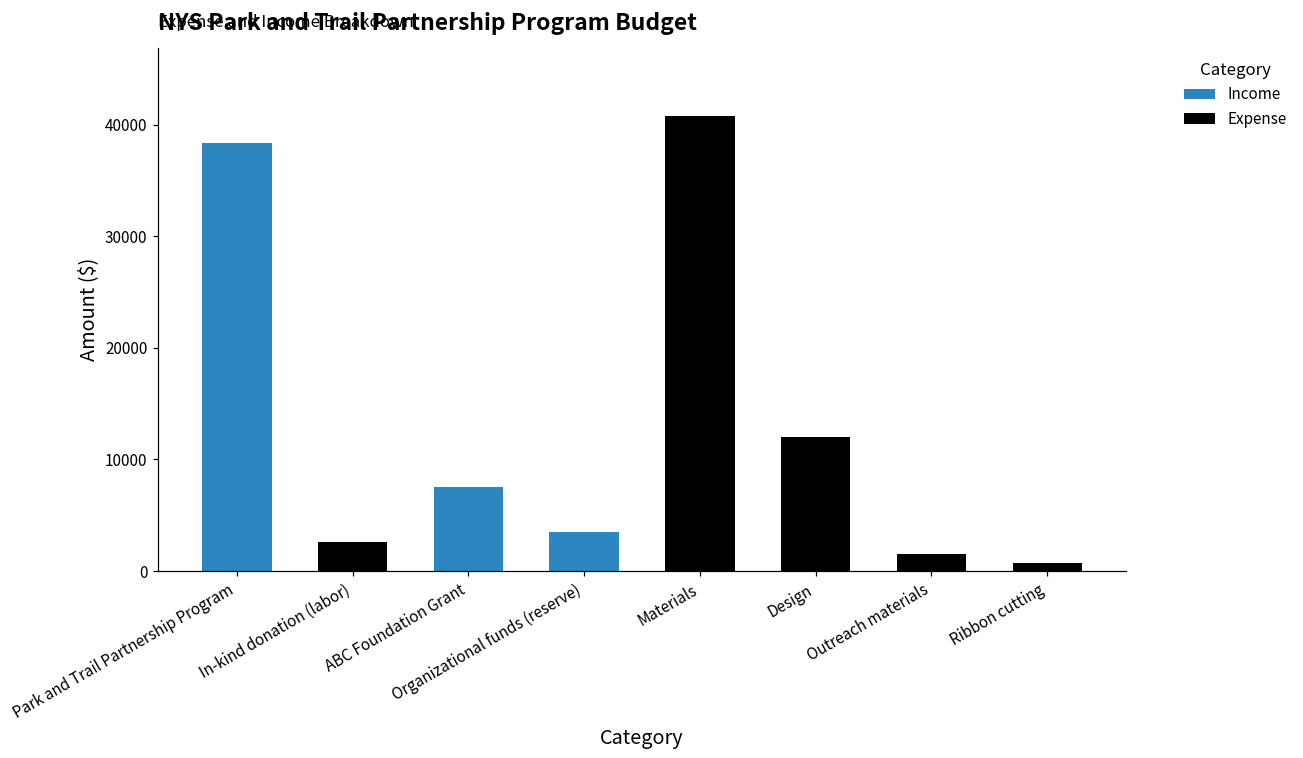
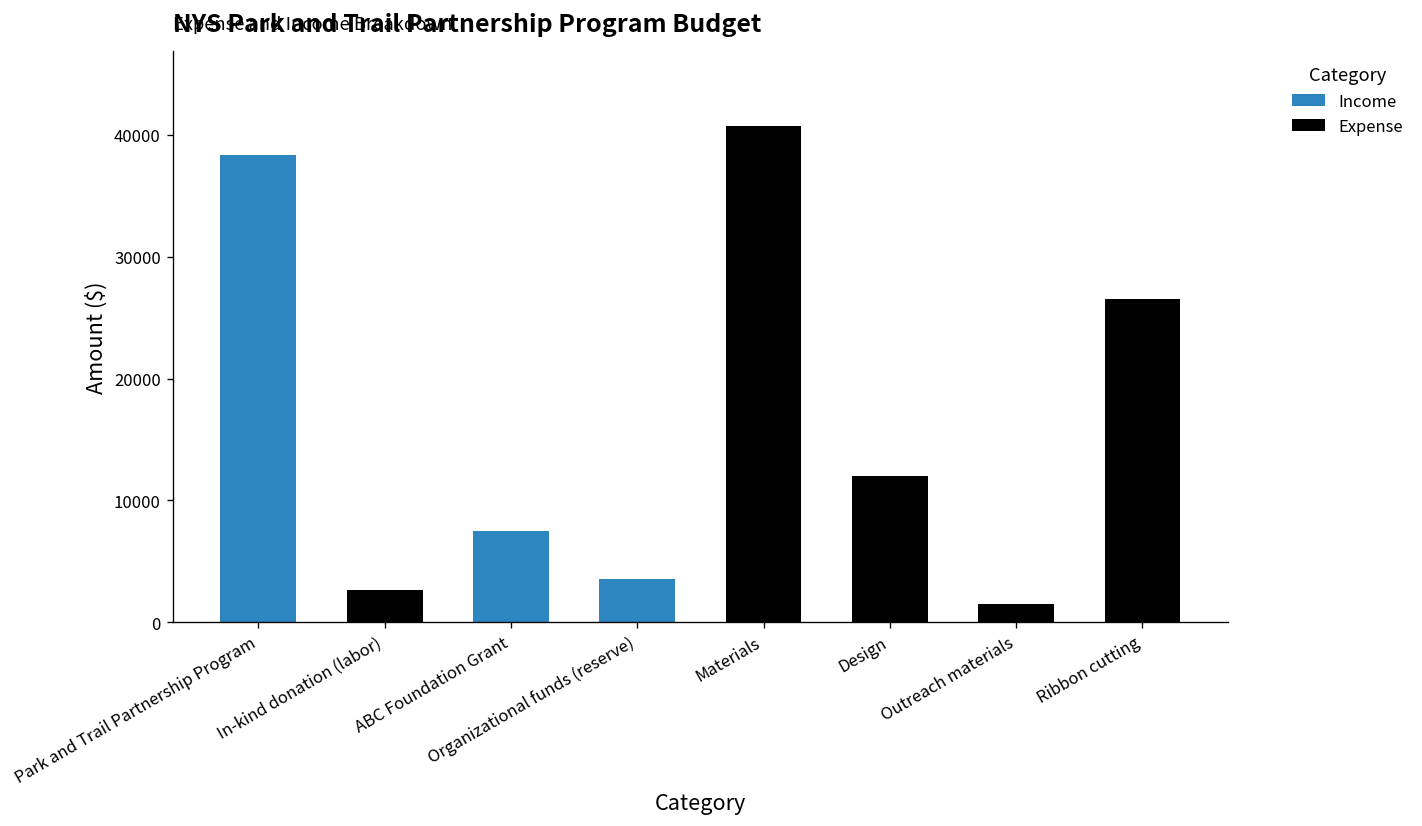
  {
    "Park and Trail Partnership Program": 38300,
    "In-kind donation (labor)": 2600,
    "ABC Foundation Grant": 7500,
    "Organizational funds (reserve)": 3500,
    "Materials": 40800,
    "Design": 12000,
    "Outreach materials": 1500,
-   "Ribbon cutting": 800
+   "Ribbon cutting": 26500
  }
